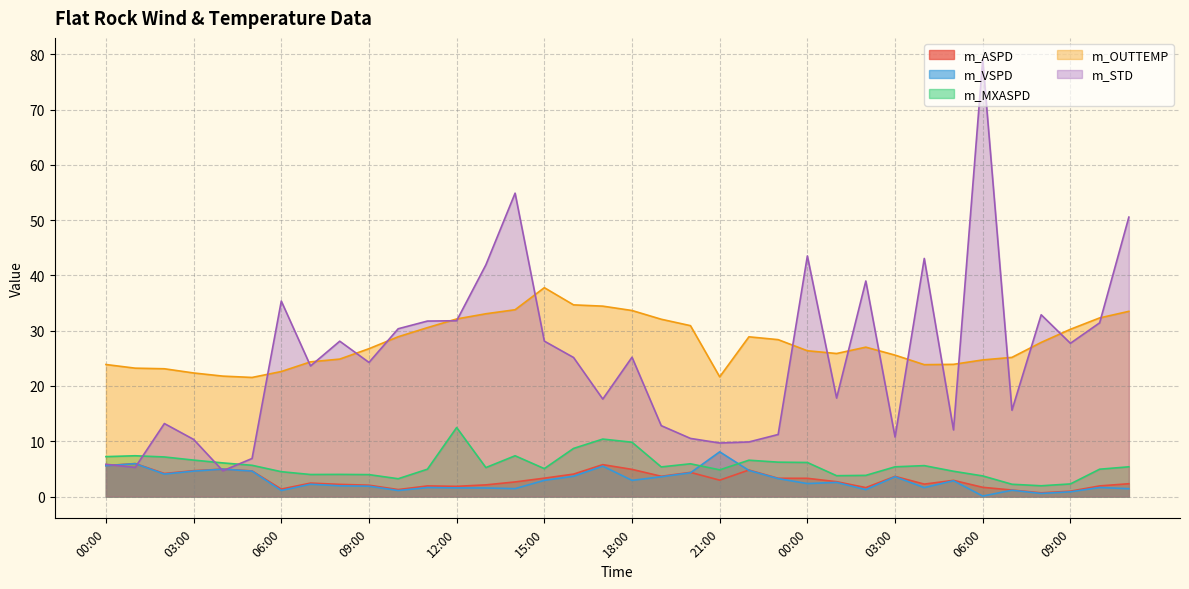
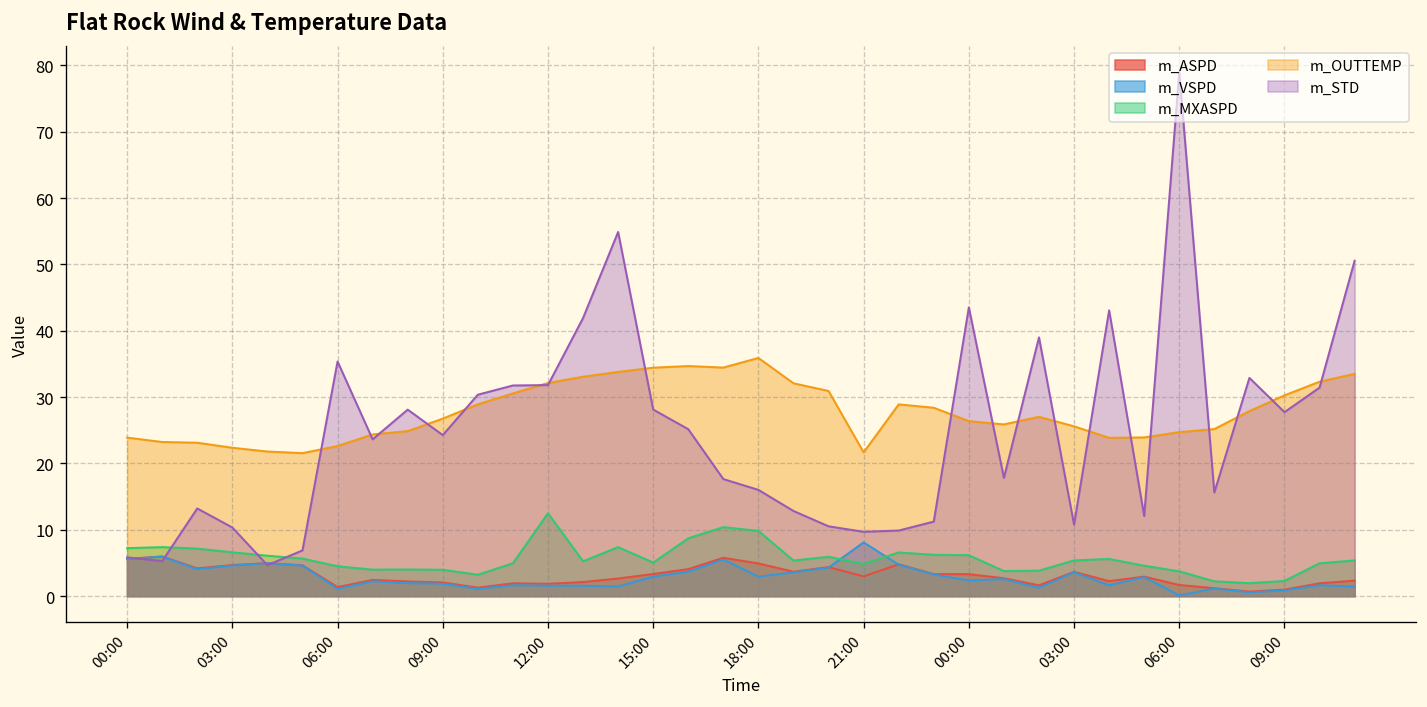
  {
    "m_ASPD": {
      "18:00": 5,
      "21:00": 3
    },
    "m_VSPD": {
      "18:00": 3,
      "21:00": 8
    },
    "m_MXASPD": {
      "12:00": 12,
      "15:00": 5,
      "18:00": 10,
      "21:00": 5
    },
    "m_OUTTEMP": {
-     "15:00": 38,
-     "18:00": 34,
+     "15:00": 34,
+     "18:00": 36,
      "21:00": 22
    },
    "m_STD": {
      "15:00": 28,
-     "18:00": 25,
+     "18:00": 16,
      "21:00": 10
    }
  }
